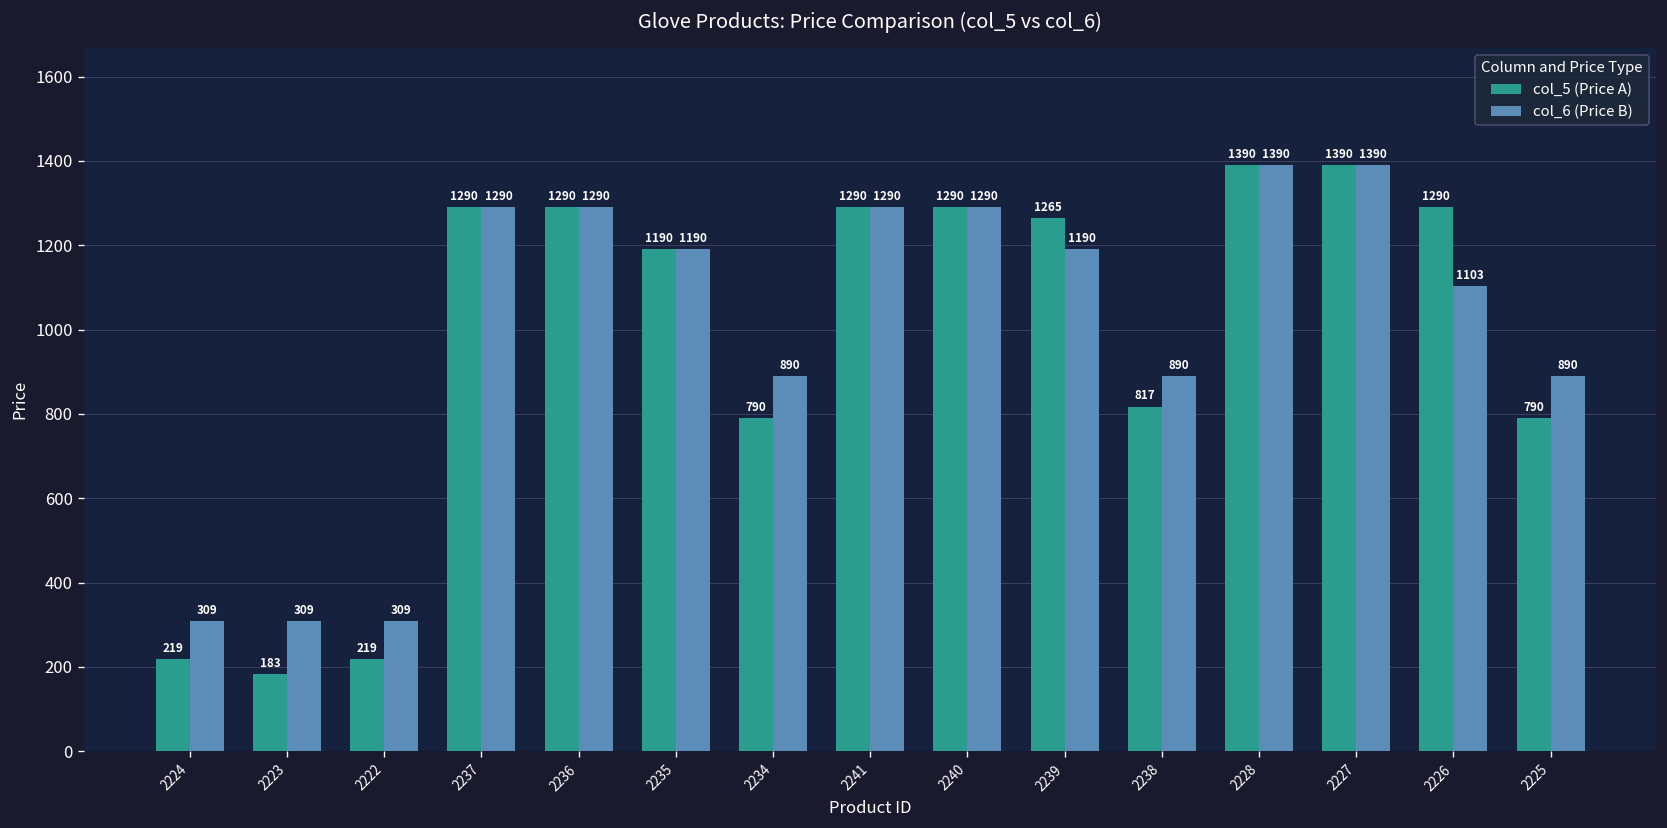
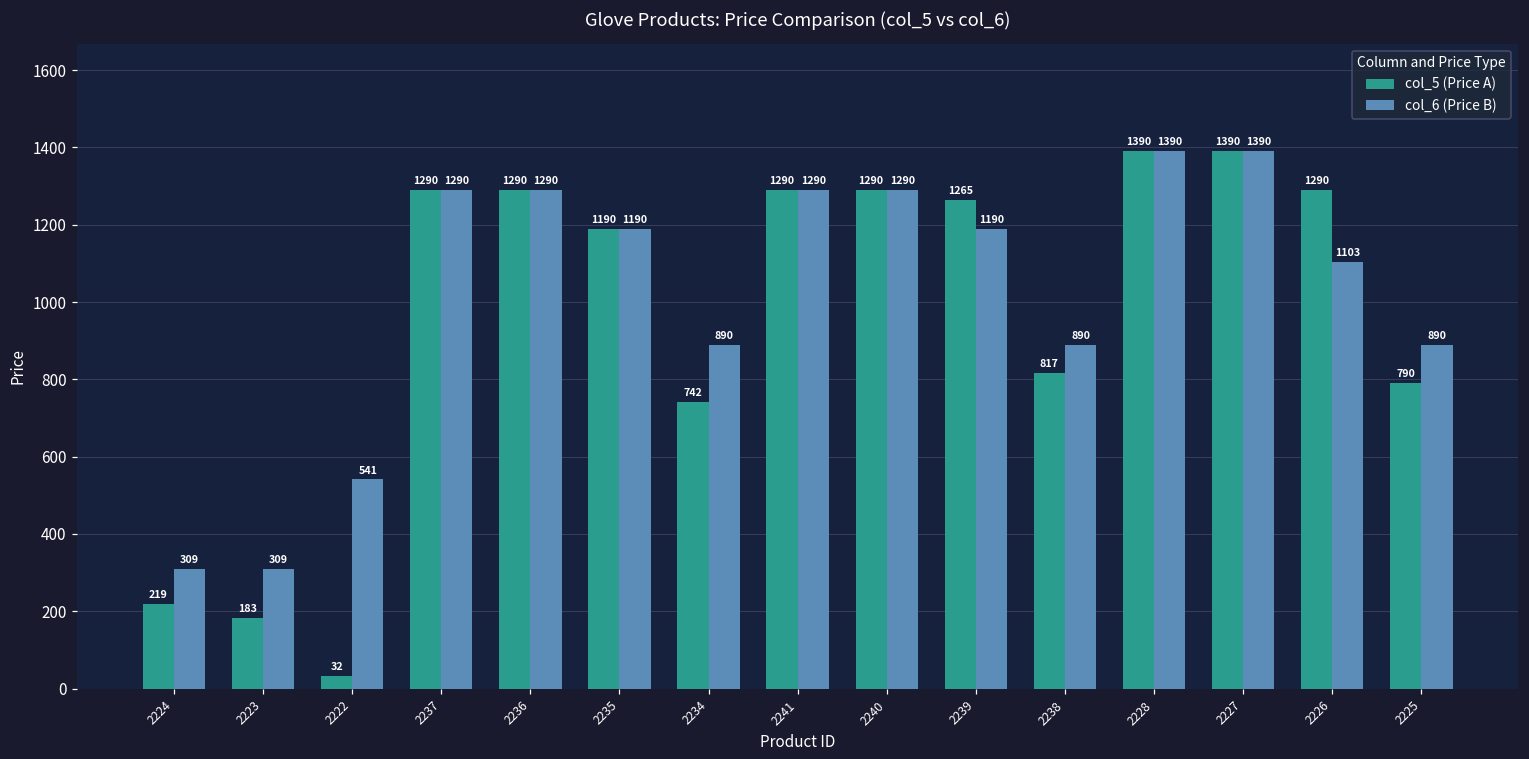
  {
    "col_5 (Price A)": {
      "2224": 219,
      "2223": 183,
-     "2222": 219,
+     "2222": 32,
      "2237": 1290,
      "2236": 1290,
      "2235": 1190,
-     "2234": 790,
+     "2234": 742,
      "2241": 1290,
      "2240": 1290,
      "2239": 1265,
      "2238": 817,
      "2228": 1390,
      "2227": 1390,
      "2226": 1290,
      "2225": 790
    },
    "col_6 (Price B)": {
      "2224": 309,
      "2223": 309,
-     "2222": 309,
+     "2222": 541,
      "2237": 1290,
      "2236": 1290,
      "2235": 1190,
      "2234": 890,
      "2241": 1290,
      "2240": 1290,
      "2239": 1190,
      "2238": 890,
      "2228": 1390,
      "2227": 1390,
      "2226": 1103,
      "2225": 890
    }
  }
